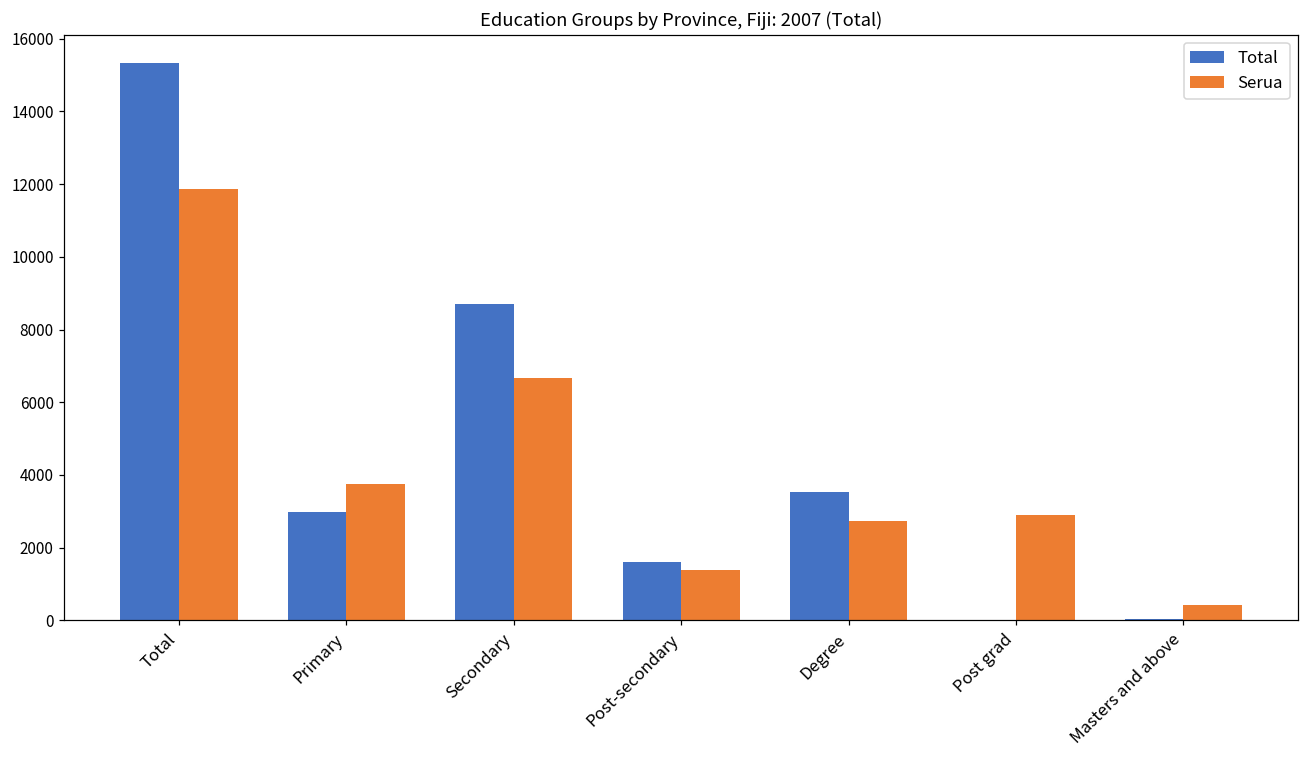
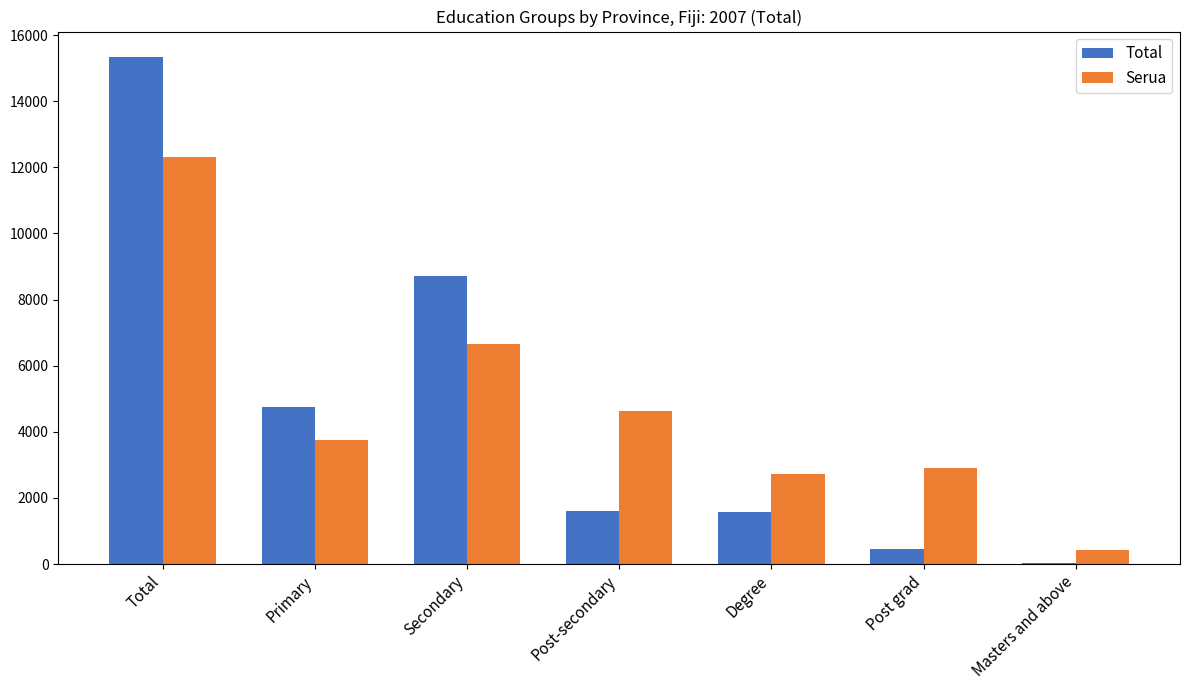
  {
    "Total": {
      "Total": 15300,
-     "Primary": 3000,
+     "Primary": 4800,
      "Secondary": 8700,
      "Post-secondary": 1600,
-     "Degree": 3500,
-     "Post grad": 0
+     "Degree": 1600,
+     "Post grad": 500
    },
    "Serua": {
-     "Total": 11900,
+     "Total": 12300,
      "Primary": 3700,
      "Secondary": 6700,
-     "Post-secondary": 1400,
+     "Post-secondary": 4600,
      "Degree": 2700,
      "Post grad": 2900,
      "Masters and above": 400
    }
  }
